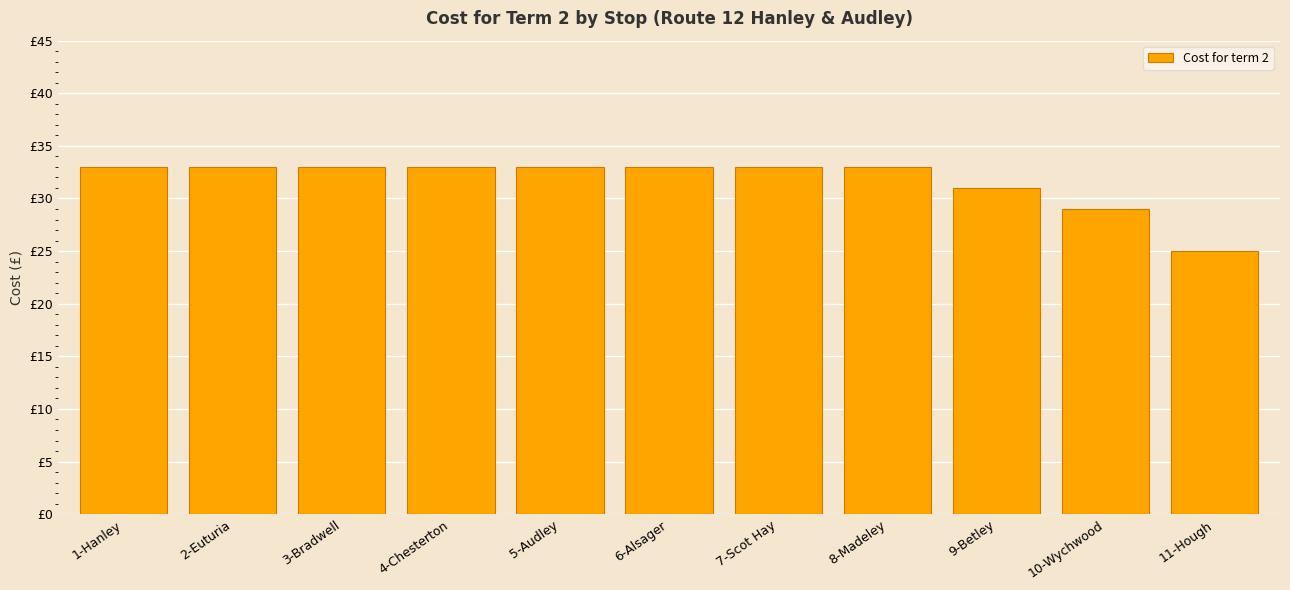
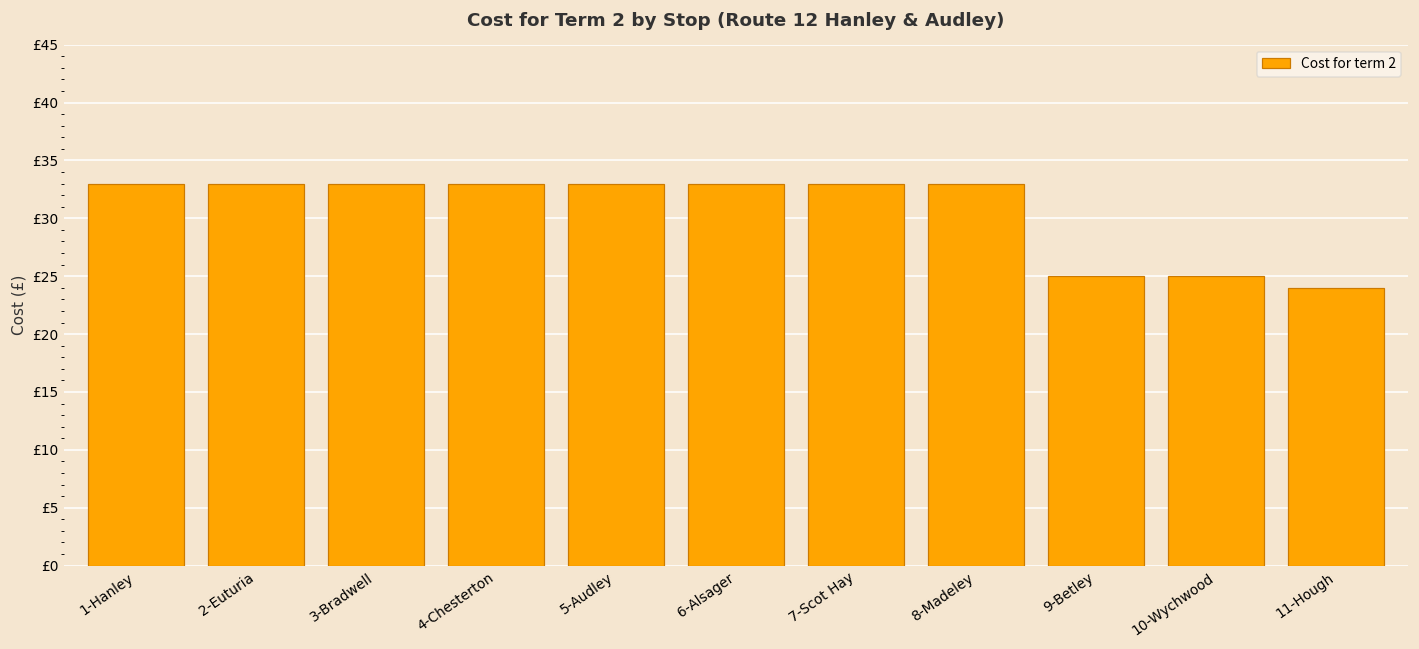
  {
    "1-Hanley": "£33",
    "2-Euturia": "£33",
    "3-Bradwell": "£33",
    "4-Chesterton": "£33",
    "5-Audley": "£33",
    "6-Alsager": "£33",
    "7-Scot Hay": "£33",
    "8-Madeley": "£33",
-   "9-Betley": "£31",
-   "10-Wychwood": "£29",
-   "11-Hough": "£25"
+   "9-Betley": "£25",
+   "10-Wychwood": "£25",
+   "11-Hough": "£24"
  }
